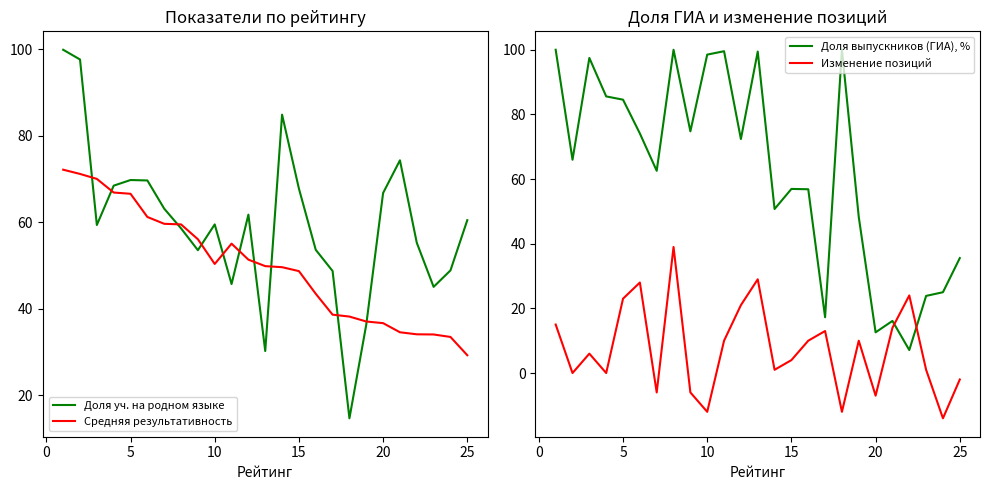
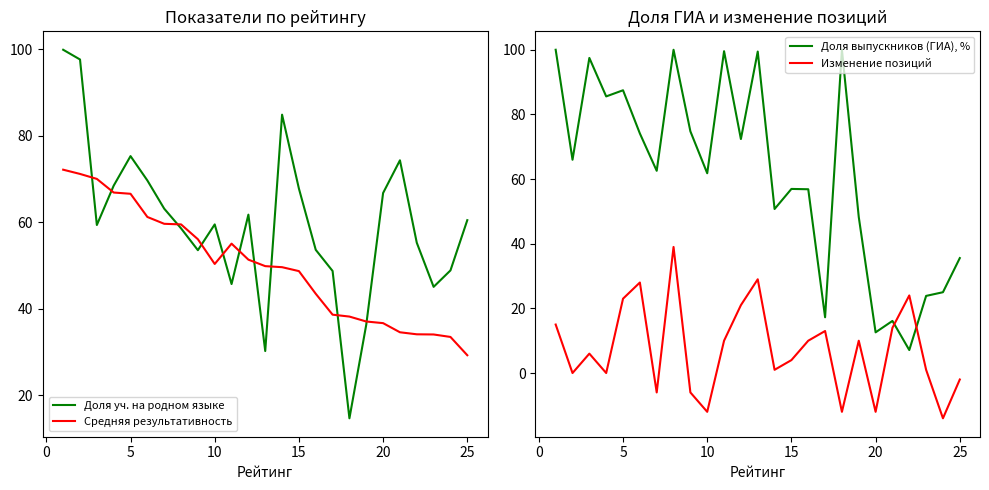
  {
    "Показатели по рейтингу": {
      "Доля уч. на родном языке": {
-       "5": 70,
+       "5": 75,
        "10": 60,
        "15": 68,
        "20": 67,
        "25": 61
      },
      "Средняя результативность": {
        "5": 67,
        "10": 50,
        "15": 49,
        "20": 37,
        "25": 29
      }
    },
    "Доля ГИА и изменение позиций": {
      "Доля выпускников (ГИА), %": {
-       "5": 85,
-       "10": 99,
+       "5": 87,
+       "10": 62,
        "15": 57,
        "20": 13,
        "25": 36
      },
      "Изменение позиций": {
        "5": 23,
        "10": -12,
        "15": 4,
-       "20": -7,
+       "20": -12,
        "25": -2
      }
    }
  }
